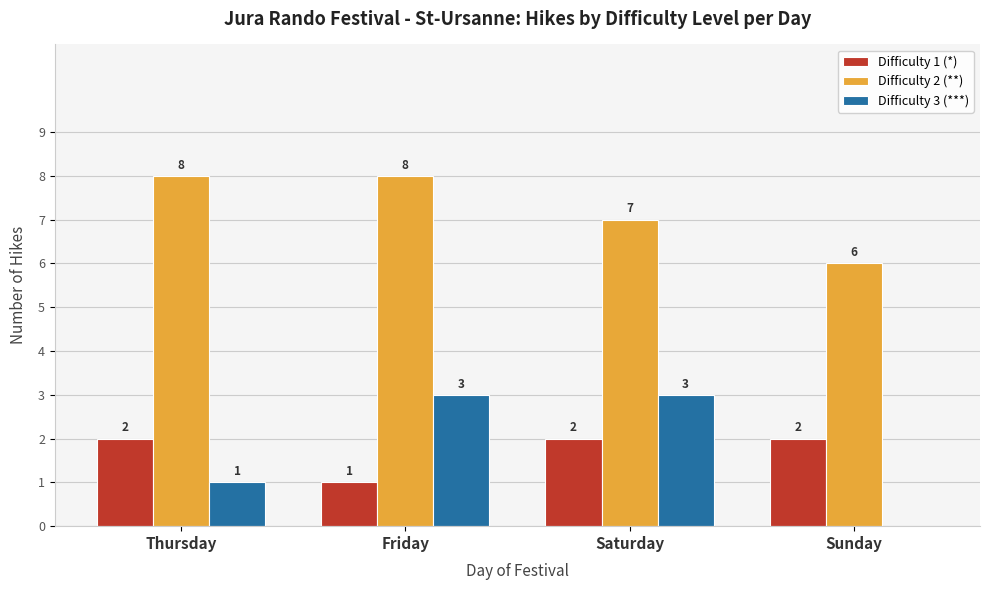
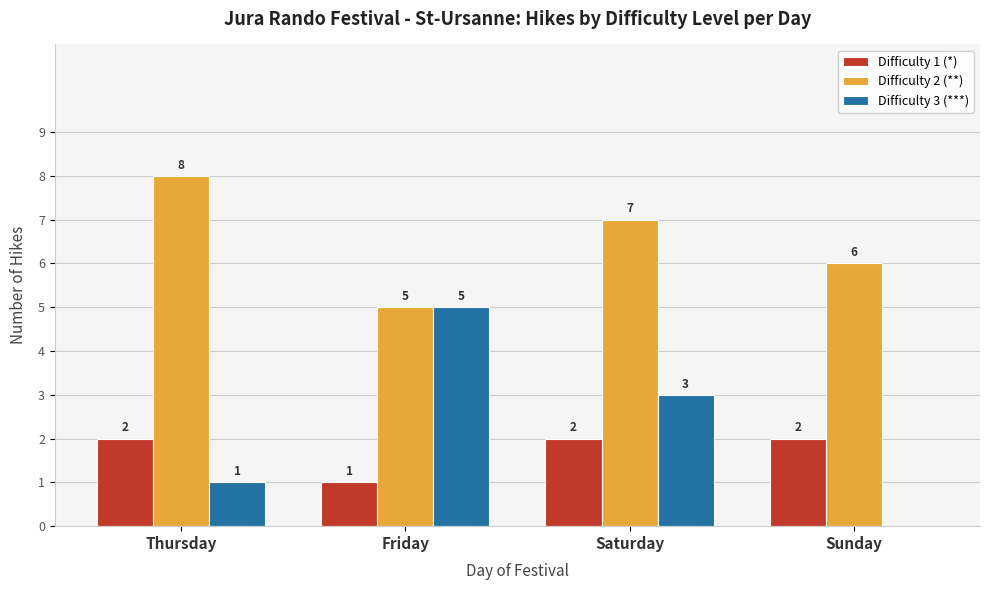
  {
    "Difficulty 1 (*)": {
      "Thursday": 2,
      "Friday": 1,
      "Saturday": 2,
      "Sunday": 2
    },
    "Difficulty 2 (**)": {
      "Thursday": 8,
-     "Friday": 8,
+     "Friday": 5,
      "Saturday": 7,
      "Sunday": 6
    },
    "Difficulty 3 (***)": {
      "Thursday": 1,
-     "Friday": 3,
+     "Friday": 5,
      "Saturday": 3
    }
  }
